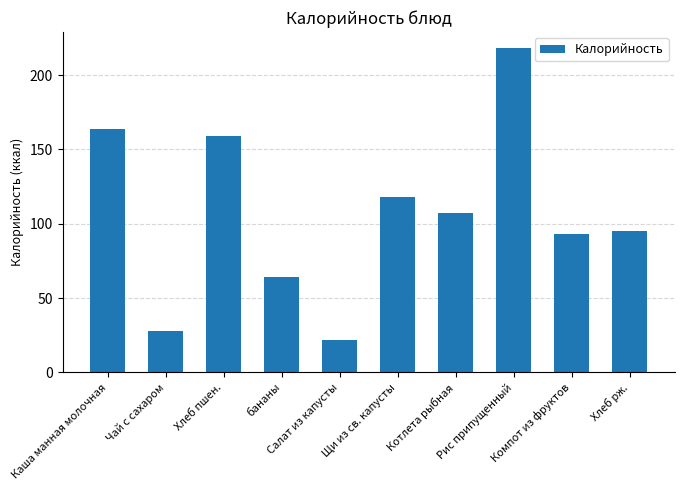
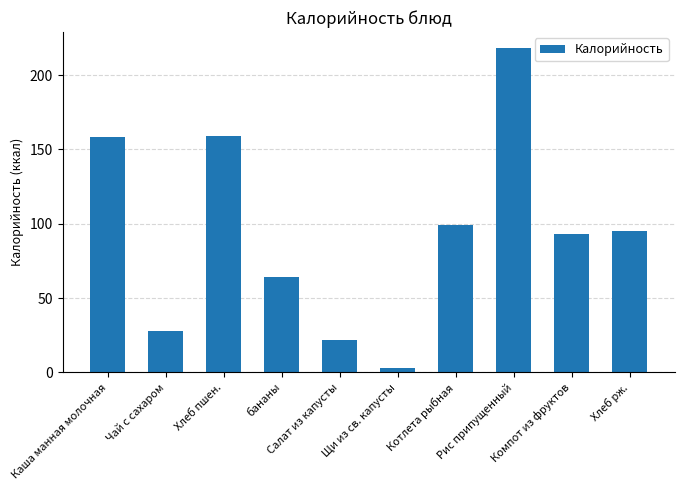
  {
-   "Каша манная молочная": 164,
+   "Каша манная молочная": 158,
    "Чай с сахаром": 28,
    "Хлеб пшен.": 159,
    "бананы": 64,
    "Салат из капусты": 22,
-   "Щи из св. капусты": 118,
-   "Котлета рыбная": 107,
+   "Щи из св. капусты": 3,
+   "Котлета рыбная": 99,
    "Рис припущенный": 218,
    "Компот из фруктов": 93,
    "Хлеб рж.": 95
  }
